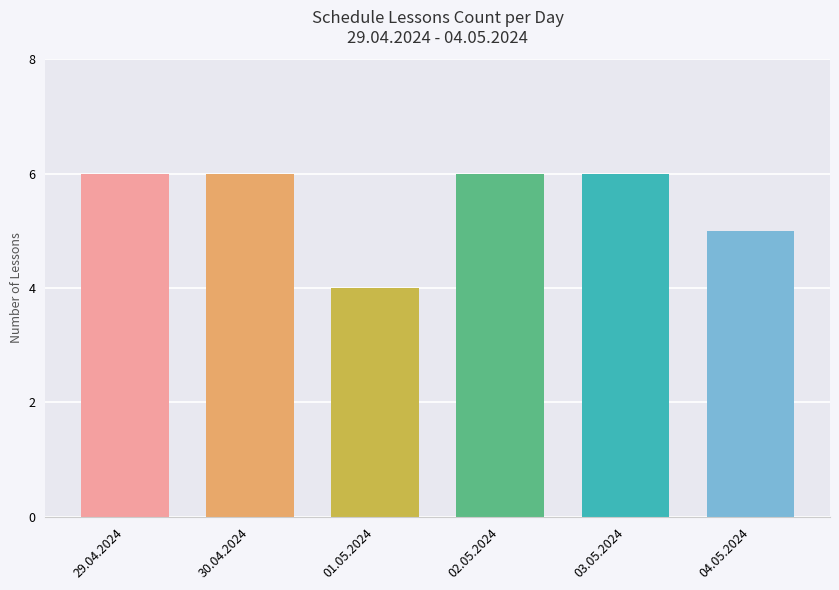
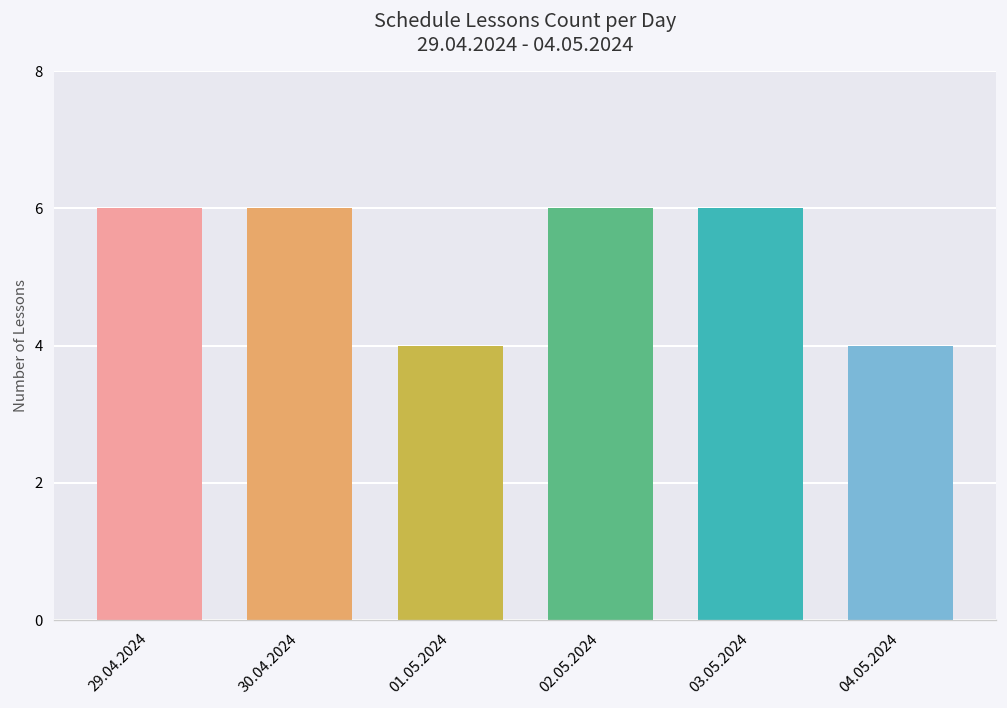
  {
    "29.04.2024": 6,
    "30.04.2024": 6,
    "01.05.2024": 4,
    "02.05.2024": 6,
    "03.05.2024": 6,
-   "04.05.2024": 5
+   "04.05.2024": 4
  }
